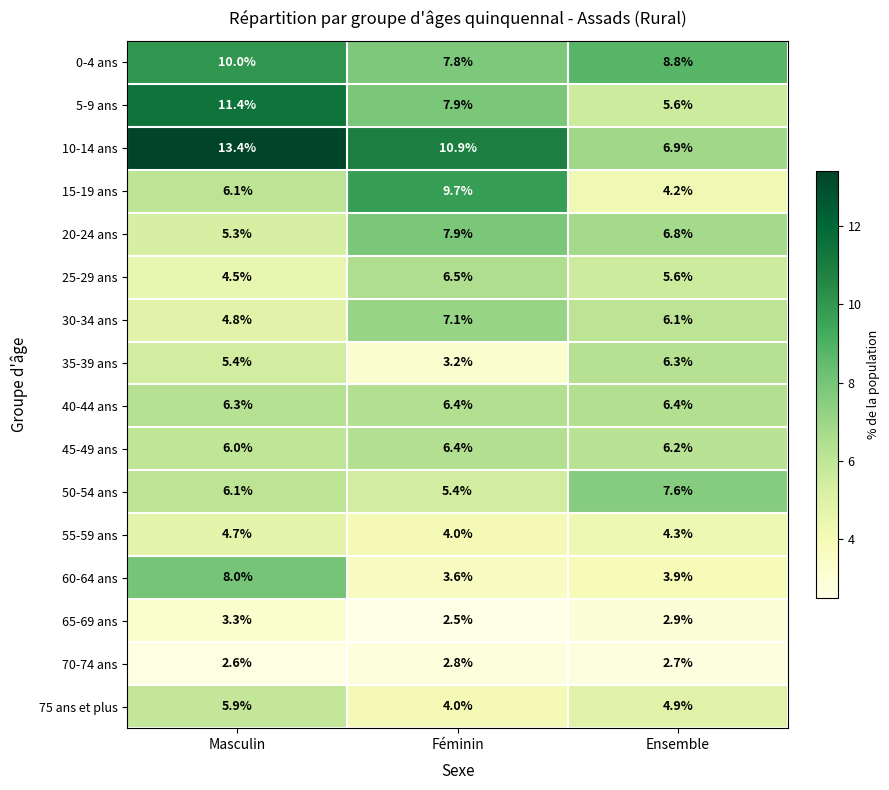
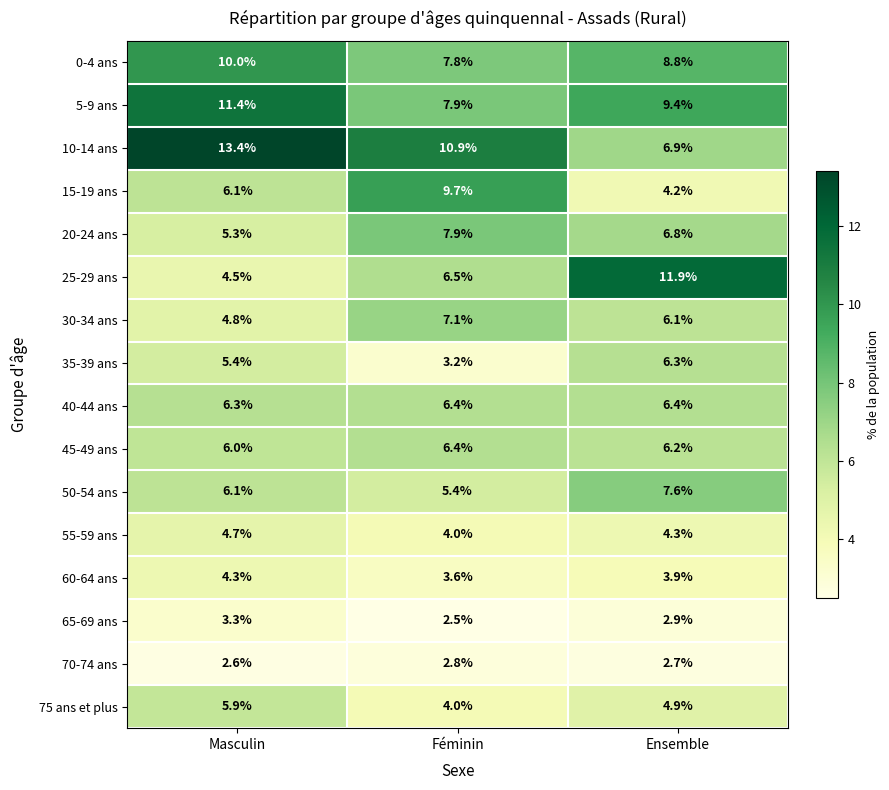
  {
    "0-4 ans": {
      "Masculin": "10.0%",
      "Féminin": "7.8%",
      "Ensemble": "8.8%"
    },
    "5-9 ans": {
      "Masculin": "11.4%",
      "Féminin": "7.9%",
-     "Ensemble": "5.6%"
+     "Ensemble": "9.4%"
    },
    "10-14 ans": {
      "Masculin": "13.4%",
      "Féminin": "10.9%",
      "Ensemble": "6.9%"
    },
    "15-19 ans": {
      "Masculin": "6.1%",
      "Féminin": "9.7%",
      "Ensemble": "4.2%"
    },
    "20-24 ans": {
      "Masculin": "5.3%",
      "Féminin": "7.9%",
      "Ensemble": "6.8%"
    },
    "25-29 ans": {
      "Masculin": "4.5%",
      "Féminin": "6.5%",
-     "Ensemble": "5.6%"
+     "Ensemble": "11.9%"
    },
    "30-34 ans": {
      "Masculin": "4.8%",
      "Féminin": "7.1%",
      "Ensemble": "6.1%"
    },
    "35-39 ans": {
      "Masculin": "5.4%",
      "Féminin": "3.2%",
      "Ensemble": "6.3%"
    },
    "40-44 ans": {
      "Masculin": "6.3%",
      "Féminin": "6.4%",
      "Ensemble": "6.4%"
    },
    "45-49 ans": {
      "Masculin": "6.0%",
      "Féminin": "6.4%",
      "Ensemble": "6.2%"
    },
    "50-54 ans": {
      "Masculin": "6.1%",
      "Féminin": "5.4%",
      "Ensemble": "7.6%"
    },
    "55-59 ans": {
      "Masculin": "4.7%",
      "Féminin": "4.0%",
      "Ensemble": "4.3%"
    },
    "60-64 ans": {
-     "Masculin": "8.0%",
+     "Masculin": "4.3%",
      "Féminin": "3.6%",
      "Ensemble": "3.9%"
    },
    "65-69 ans": {
      "Masculin": "3.3%",
      "Féminin": "2.5%",
      "Ensemble": "2.9%"
    },
    "70-74 ans": {
      "Masculin": "2.6%",
      "Féminin": "2.8%",
      "Ensemble": "2.7%"
    },
    "75 ans et plus": {
      "Masculin": "5.9%",
      "Féminin": "4.0%",
      "Ensemble": "4.9%"
    }
  }
